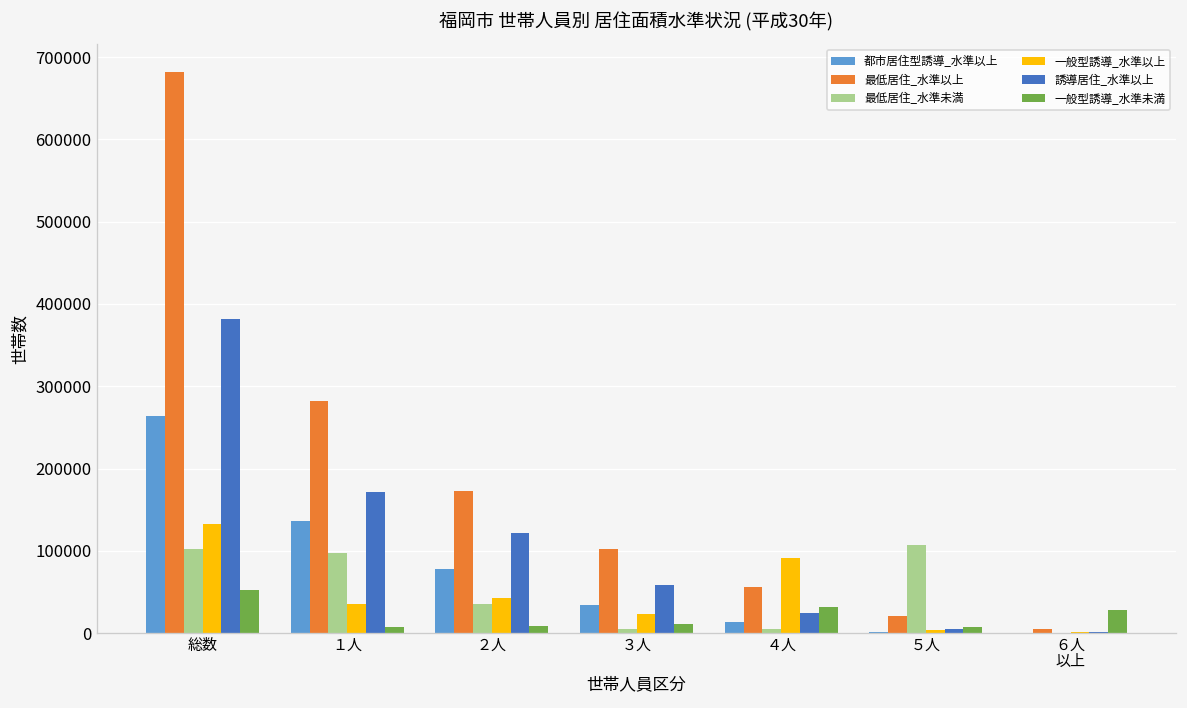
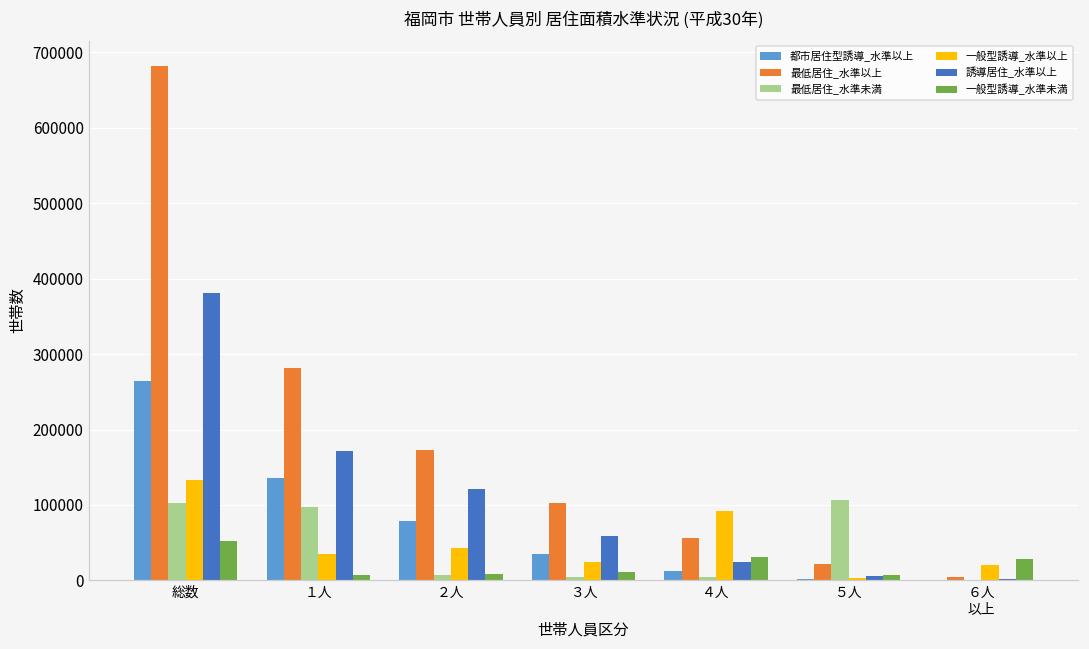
  {
    "最低居住_水準以上": {
      "総数": 680000,
      "１人": 280000,
      "２人": 170000,
      "３人": 100000,
      "４人": 60000,
      "５人": 20000,
      "６人 以上": 0
    },
    "最低居住_水準未満": {
      "総数": 100000,
      "１人": 100000,
-     "２人": 40000,
+     "２人": 10000,
      "３人": 0,
      "４人": 0,
      "５人": 110000
    },
    "一般型誘導_水準以上": {
      "総数": 130000,
      "１人": 40000,
      "２人": 40000,
      "３人": 20000,
      "４人": 90000,
      "５人": 0,
-     "６人 以上": 0
+     "６人 以上": 20000
    },
    "一般型誘導_水準未満": {
      "総数": 50000,
      "１人": 10000,
      "２人": 10000,
      "３人": 10000,
      "４人": 30000,
      "５人": 10000,
      "６人 以上": 30000
    }
  }
